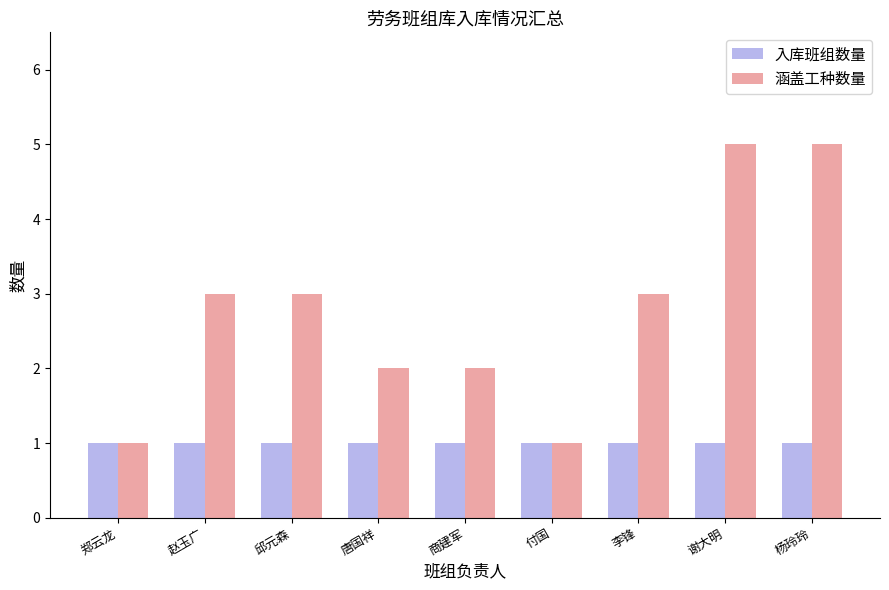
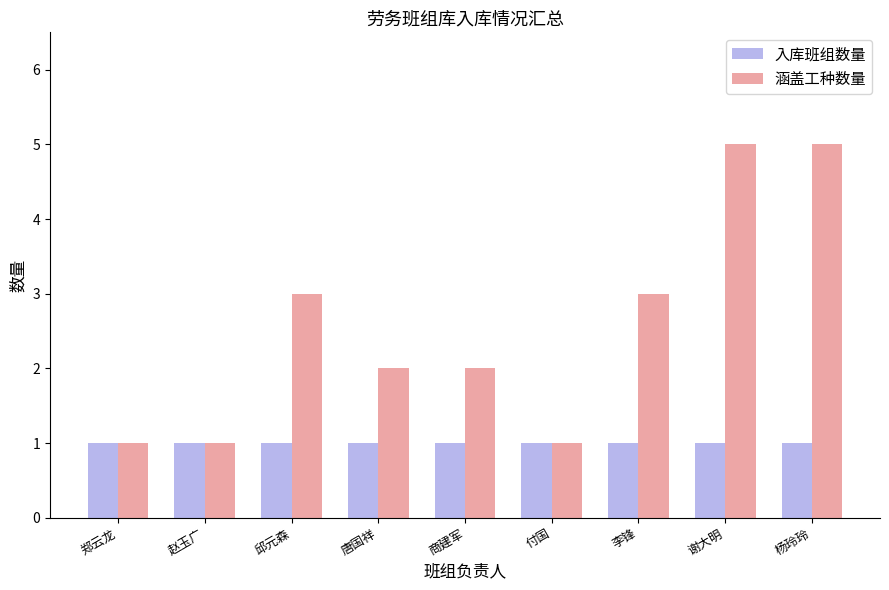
  {
    "入库班组数量": {
      "郑云龙": 1,
      "赵玉广": 1,
      "邱元森": 1,
      "唐国祥": 1,
      "商建军": 1,
      "付国": 1,
      "李锋": 1,
      "谢大明": 1,
      "杨玲玲": 1
    },
    "涵盖工种数量": {
      "郑云龙": 1,
-     "赵玉广": 3,
+     "赵玉广": 1,
      "邱元森": 3,
      "唐国祥": 2,
      "商建军": 2,
      "付国": 1,
      "李锋": 3,
      "谢大明": 5,
      "杨玲玲": 5
    }
  }
